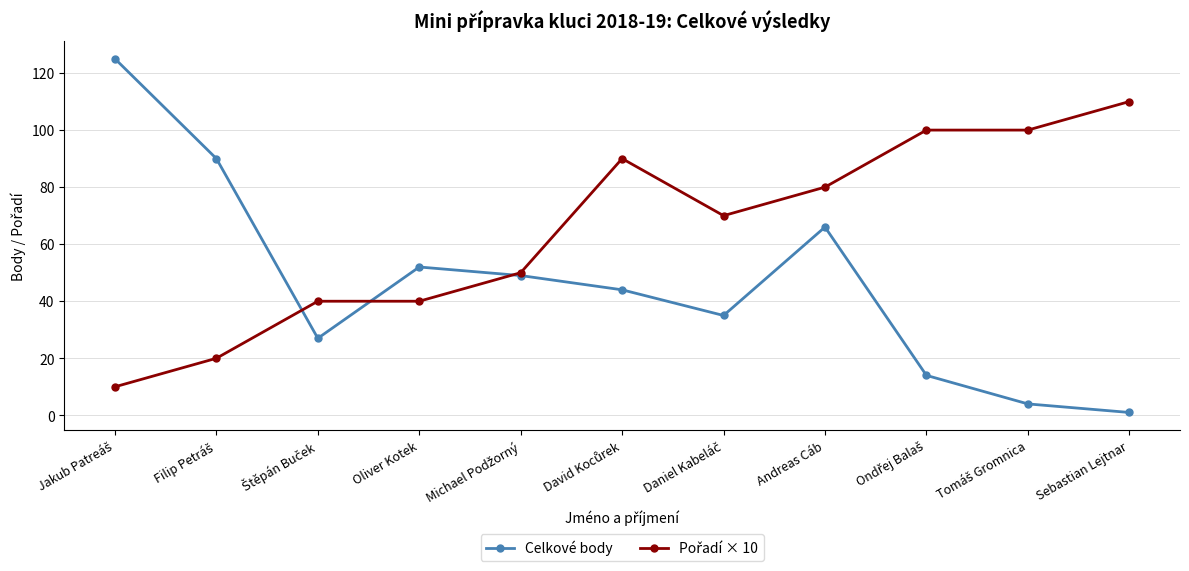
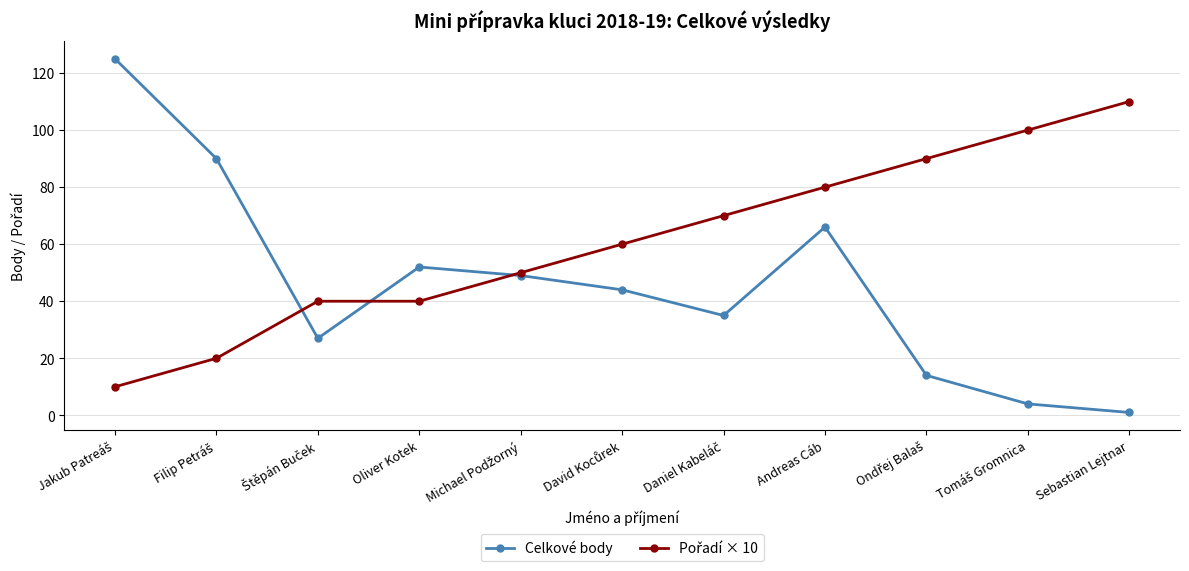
  {
    "Celkové body": {
      "Jakub Patreáš": 125,
      "Filip Petráš": 90,
      "Štěpán Buček": 27,
      "Oliver Kotek": 52,
      "Michael Podžorný": 49,
      "David Kocůrek": 44,
      "Daniel Kabeláč": 35,
      "Andreas Cáb": 66,
      "Ondřej Balaš": 14,
      "Tomáš Gromnica": 4,
      "Sebastian Lejtnar": 1
    },
    "Pořadí × 10": {
      "Jakub Patreáš": 10,
      "Filip Petráš": 20,
      "Štěpán Buček": 40,
      "Oliver Kotek": 40,
      "Michael Podžorný": 50,
-     "David Kocůrek": 90,
+     "David Kocůrek": 60,
      "Daniel Kabeláč": 70,
      "Andreas Cáb": 80,
-     "Ondřej Balaš": 100,
+     "Ondřej Balaš": 90,
      "Tomáš Gromnica": 100,
      "Sebastian Lejtnar": 110
    }
  }
